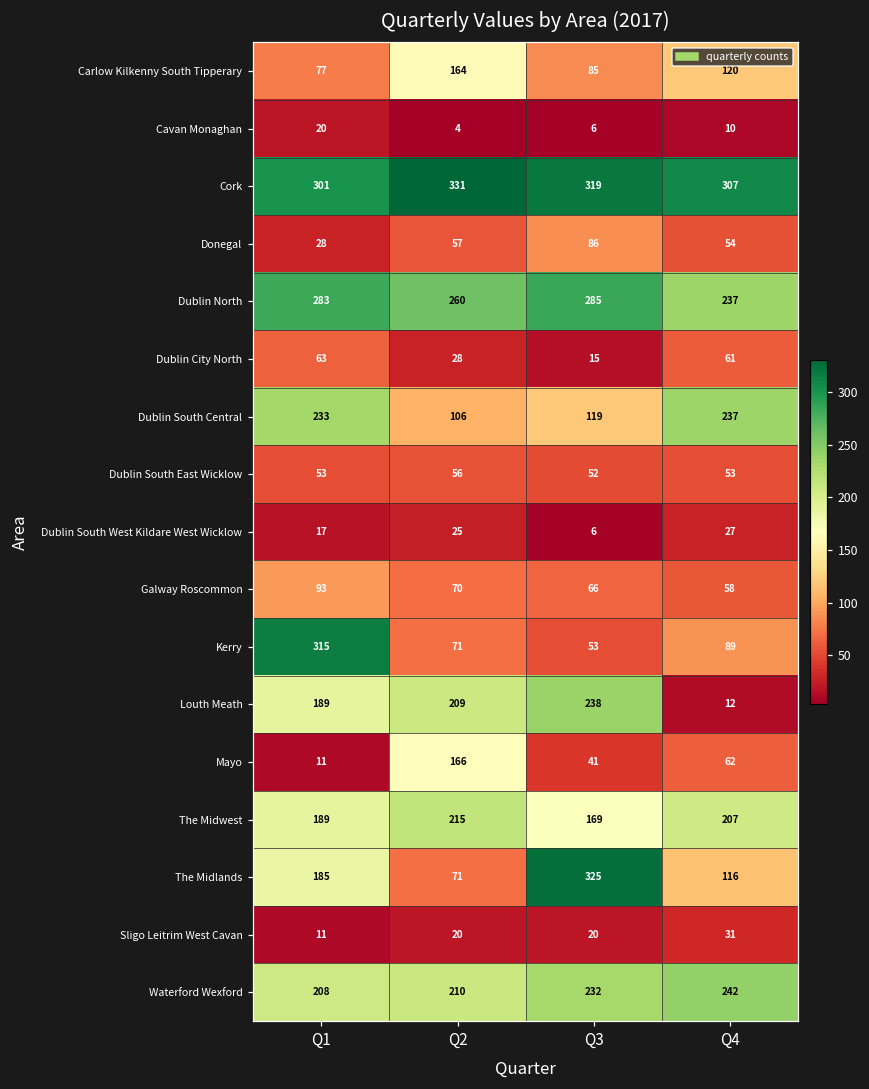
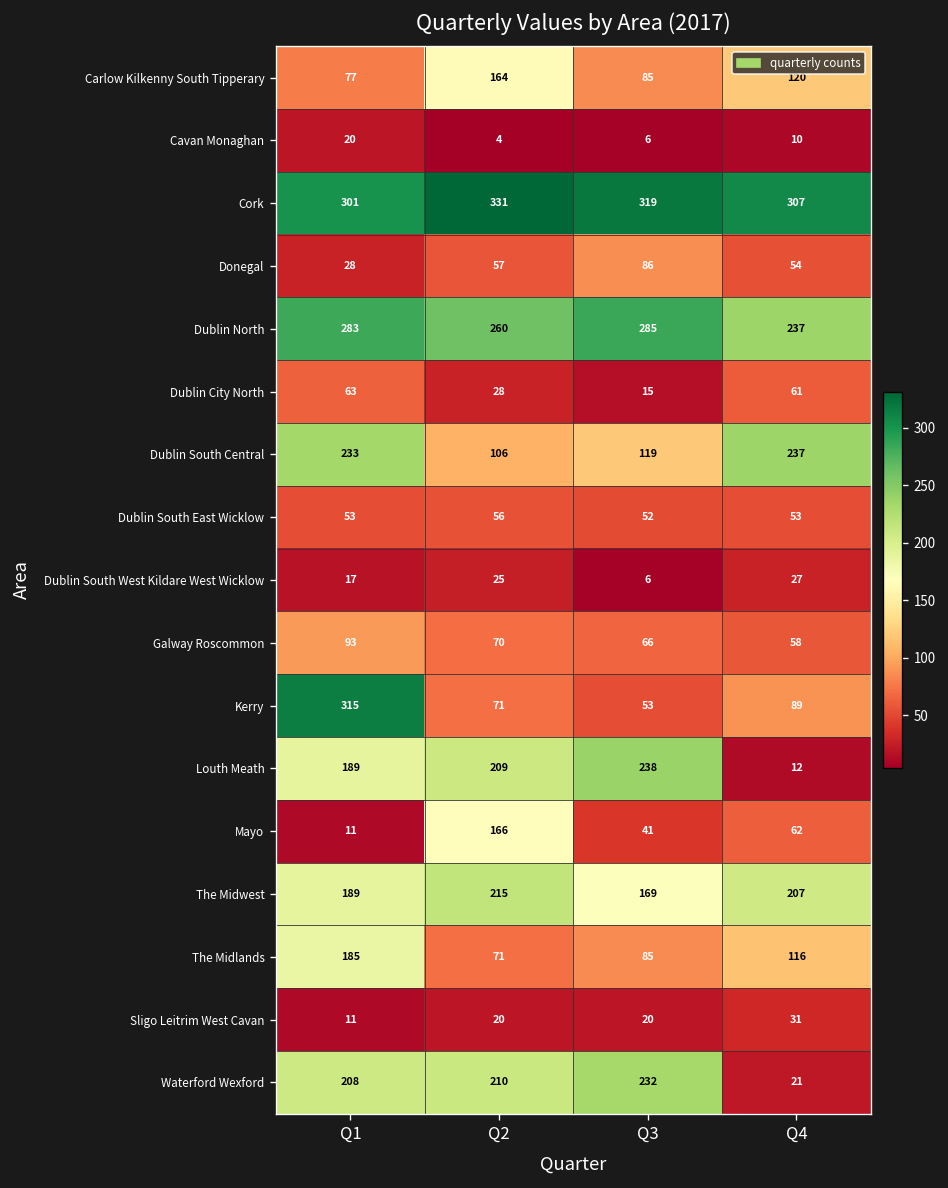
  {
    "Carlow Kilkenny South Tipperary": {
      "Q1": 77,
      "Q2": 164,
      "Q3": 85
    },
    "Cavan Monaghan": {
      "Q1": 20,
      "Q2": 4,
      "Q3": 6,
      "Q4": 10
    },
    "Cork": {
      "Q1": 301,
      "Q2": 331,
      "Q3": 319,
      "Q4": 307
    },
    "Donegal": {
      "Q1": 28,
      "Q2": 57,
      "Q3": 86,
      "Q4": 54
    },
    "Dublin North": {
      "Q1": 283,
      "Q2": 260,
      "Q3": 285,
      "Q4": 237
    },
    "Dublin City North": {
      "Q1": 63,
      "Q2": 28,
      "Q3": 15,
      "Q4": 61
    },
    "Dublin South Central": {
      "Q1": 233,
      "Q2": 106,
      "Q3": 119,
      "Q4": 237
    },
    "Dublin South East Wicklow": {
      "Q1": 53,
      "Q2": 56,
      "Q3": 52,
      "Q4": 53
    },
    "Dublin South West Kildare West Wicklow": {
      "Q1": 17,
      "Q2": 25,
      "Q3": 6,
      "Q4": 27
    },
    "Galway Roscommon": {
      "Q1": 93,
      "Q2": 70,
      "Q3": 66,
      "Q4": 58
    },
    "Kerry": {
      "Q1": 315,
      "Q2": 71,
      "Q3": 53,
      "Q4": 89
    },
    "Louth Meath": {
      "Q1": 189,
      "Q2": 209,
      "Q3": 238,
      "Q4": 12
    },
    "Mayo": {
      "Q1": 11,
      "Q2": 166,
      "Q3": 41,
      "Q4": 62
    },
    "The Midwest": {
      "Q1": 189,
      "Q2": 215,
      "Q3": 169,
      "Q4": 207
    },
    "The Midlands": {
      "Q1": 185,
      "Q2": 71,
-     "Q3": 325,
+     "Q3": 85,
      "Q4": 116
    },
    "Sligo Leitrim West Cavan": {
      "Q1": 11,
      "Q2": 20,
      "Q3": 20,
      "Q4": 31
    },
    "Waterford Wexford": {
      "Q1": 208,
      "Q2": 210,
      "Q3": 232,
-     "Q4": 242
+     "Q4": 21
    }
  }
